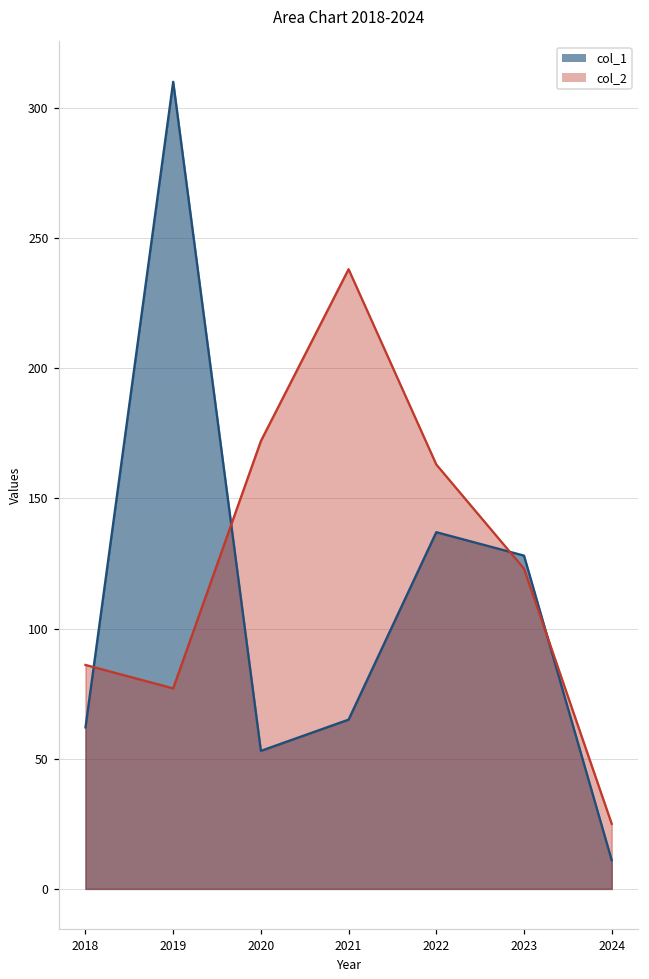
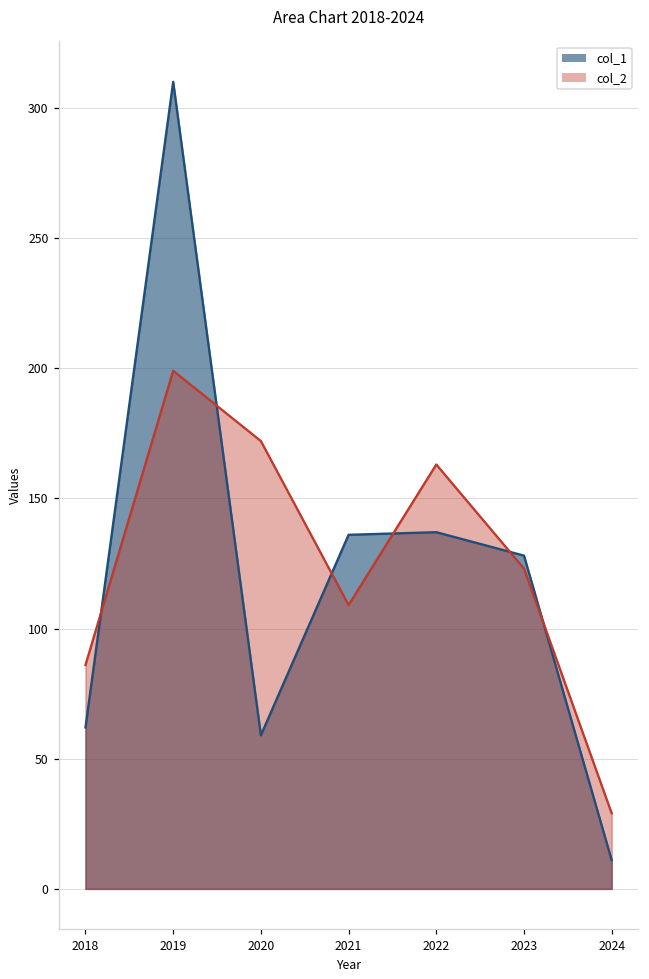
  {
    "col_1": {
      "2018": 62,
      "2019": 310,
-     "2020": 53,
-     "2021": 65,
+     "2020": 59,
+     "2021": 136,
      "2022": 137,
      "2023": 128,
      "2024": 11
    },
    "col_2": {
      "2018": 86,
-     "2019": 77,
+     "2019": 199,
      "2020": 172,
-     "2021": 238,
+     "2021": 109,
      "2022": 163,
      "2023": 123,
-     "2024": 25
+     "2024": 29
    }
  }
